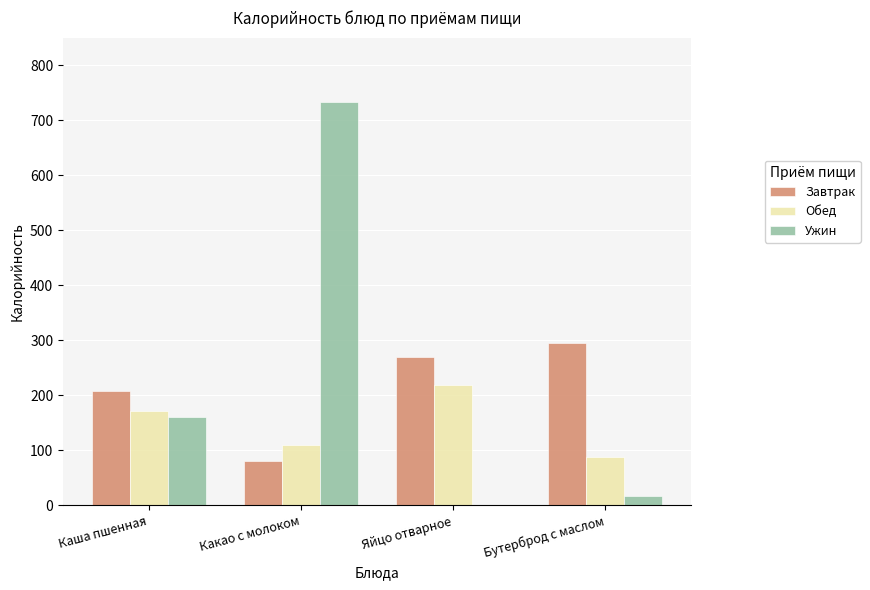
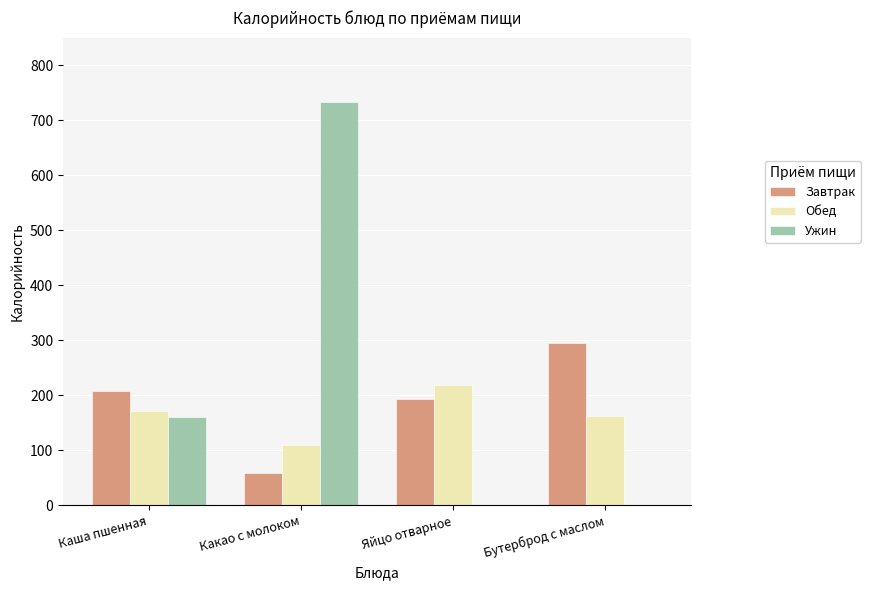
  {
    "Завтрак": {
      "Каша пшенная": 210,
-     "Какао с молоком": 80,
-     "Яйцо отварное": 270,
+     "Какао с молоком": 60,
+     "Яйцо отварное": 190,
      "Бутерброд с маслом": 300
    },
    "Обед": {
      "Каша пшенная": 170,
      "Какао с молоком": 110,
      "Яйцо отварное": 220,
-     "Бутерброд с маслом": 90
+     "Бутерброд с маслом": 160
    },
    "Ужин": {
      "Каша пшенная": 160,
      "Какао с молоком": 730,
      "Яйцо отварное": 0,
-     "Бутерброд с маслом": 20
+     "Бутерброд с маслом": 0
    }
  }
